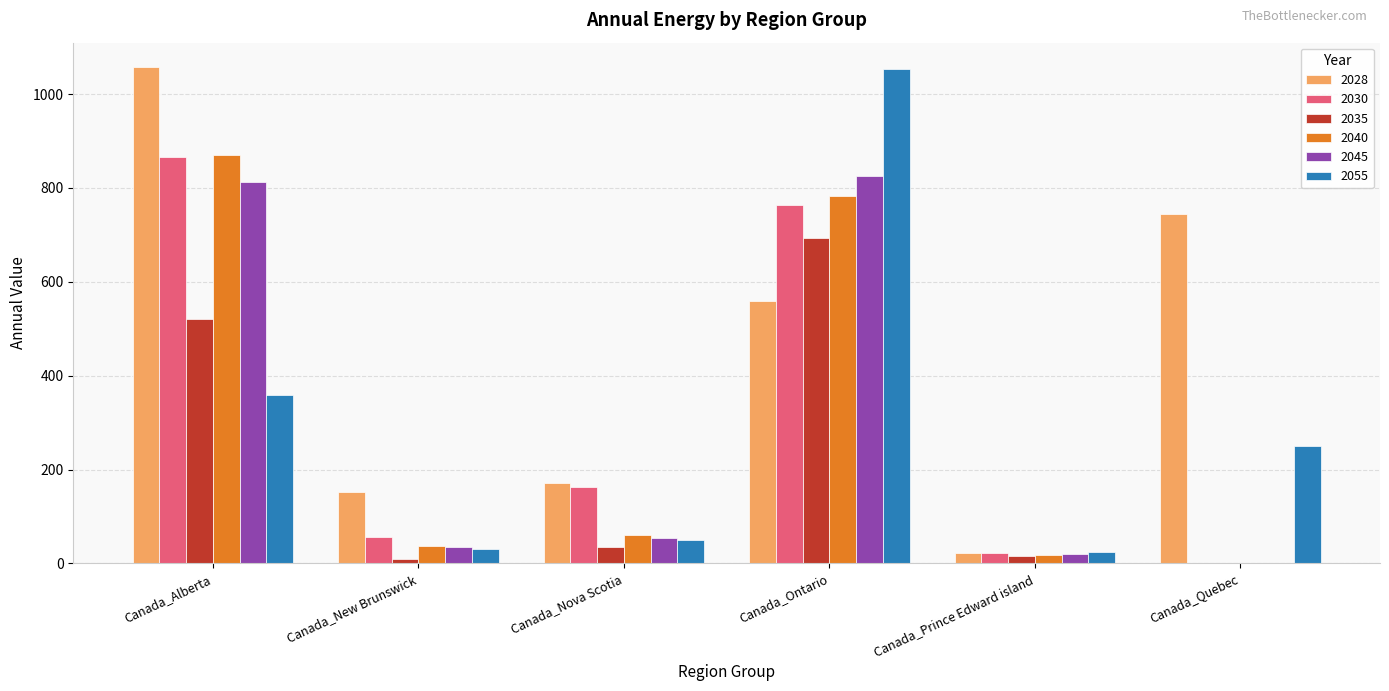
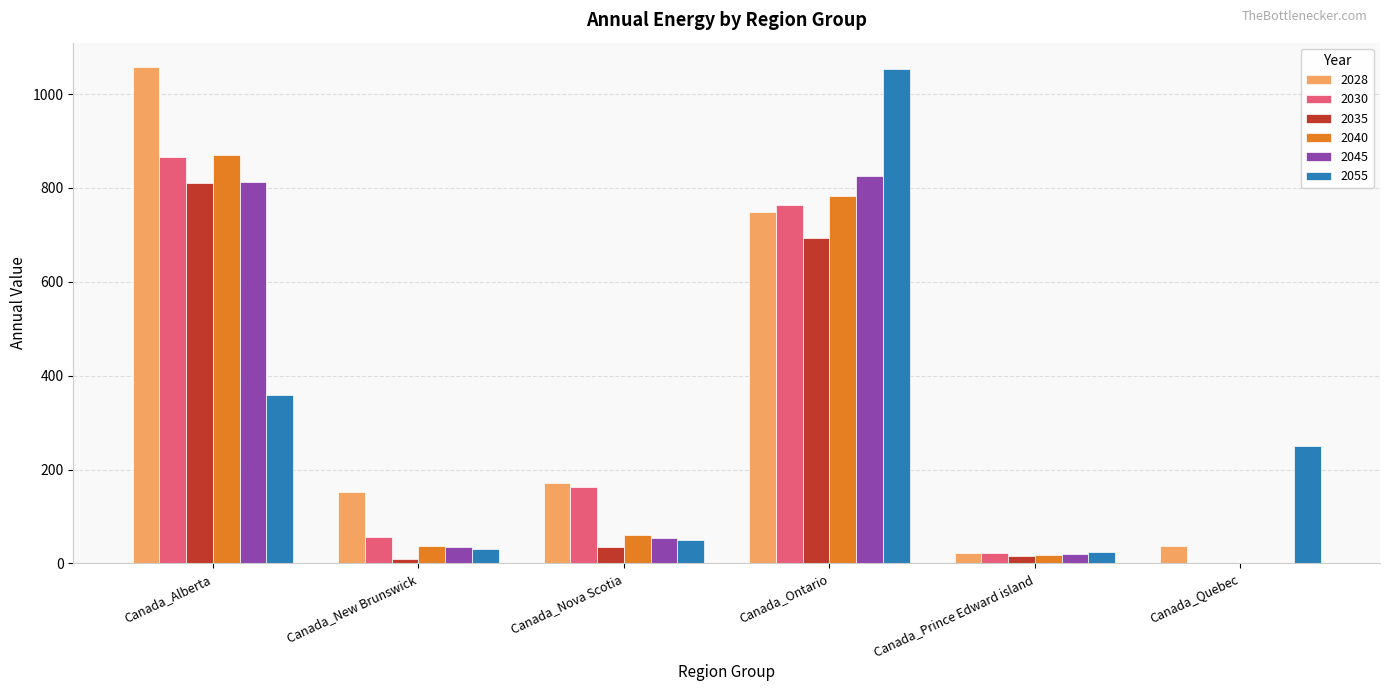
  {
    "2028": {
      "Canada_Alberta": 1060,
      "Canada_New Brunswick": 150,
      "Canada_Nova Scotia": 170,
-     "Canada_Ontario": 560,
+     "Canada_Ontario": 750,
      "Canada_Prince Edward island": 20,
-     "Canada_Quebec": 740
+     "Canada_Quebec": 40
    },
    "2030": {
      "Canada_Alberta": 870,
      "Canada_New Brunswick": 60,
      "Canada_Nova Scotia": 160,
      "Canada_Ontario": 760,
      "Canada_Prince Edward island": 20,
      "Canada_Quebec": 0
    },
    "2035": {
-     "Canada_Alberta": 520,
+     "Canada_Alberta": 810,
      "Canada_New Brunswick": 10,
      "Canada_Nova Scotia": 30,
      "Canada_Ontario": 690,
      "Canada_Prince Edward island": 10,
      "Canada_Quebec": 0
    },
    "2040": {
      "Canada_Alberta": 870,
      "Canada_New Brunswick": 40,
      "Canada_Nova Scotia": 60,
      "Canada_Ontario": 780,
      "Canada_Prince Edward island": 20,
      "Canada_Quebec": 0
    },
    "2045": {
      "Canada_Alberta": 810,
      "Canada_New Brunswick": 40,
      "Canada_Nova Scotia": 50,
      "Canada_Ontario": 830,
      "Canada_Prince Edward island": 20,
      "Canada_Quebec": 0
    },
    "2055": {
      "Canada_Alberta": 360,
      "Canada_New Brunswick": 30,
      "Canada_Nova Scotia": 50,
      "Canada_Ontario": 1050,
      "Canada_Prince Edward island": 20,
      "Canada_Quebec": 250
    }
  }
